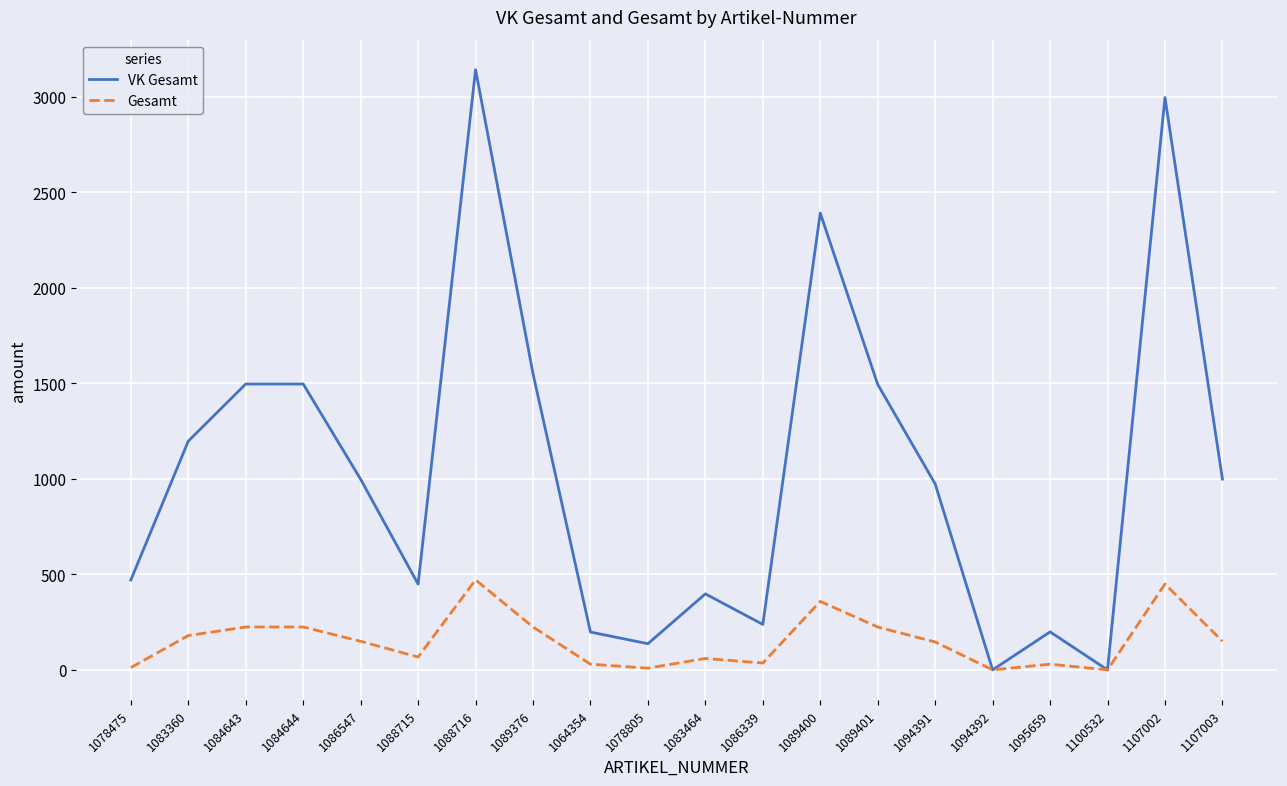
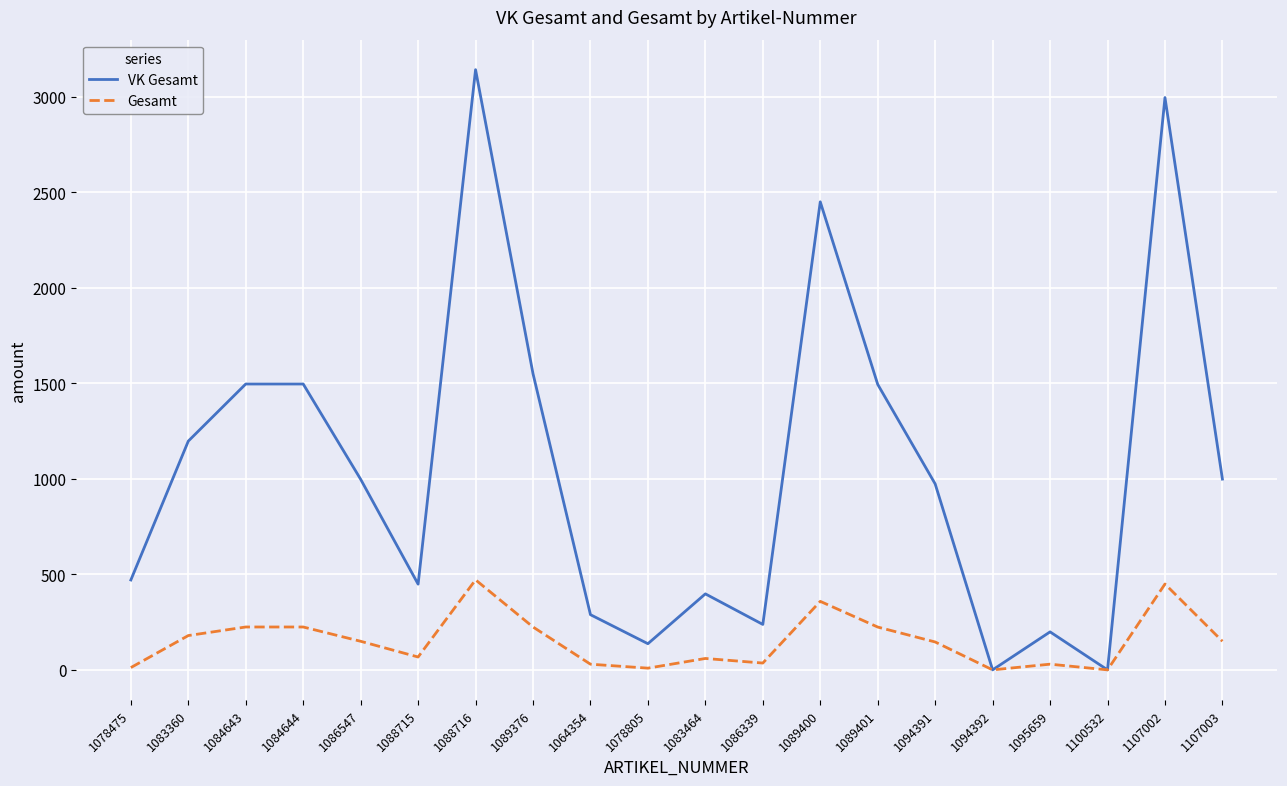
  {
    "VK Gesamt": {
      "1078475": 470,
      "1083360": 1200,
      "1084643": 1500,
      "1084644": 1500,
      "1086547": 1000,
      "1088715": 450,
      "1088716": 3140,
      "1089376": 1550,
-     "1064354": 200,
+     "1064354": 290,
      "1078805": 140,
      "1083464": 400,
      "1086339": 240,
-     "1089400": 2390,
+     "1089400": 2450,
      "1089401": 1500,
      "1094391": 970,
      "1095659": 200,
      "1107002": 3000,
      "1107003": 1000
    },
    "Gesamt": {
      "1078475": 10,
      "1083360": 180,
      "1084643": 220,
      "1084644": 220,
      "1086547": 150,
      "1088715": 70,
      "1088716": 470,
      "1089376": 220,
      "1064354": 30,
      "1078805": 10,
      "1083464": 60,
      "1086339": 40,
      "1089400": 360,
      "1089401": 220,
      "1094391": 150,
      "1095659": 30,
      "1107002": 450,
      "1107003": 150
    }
  }
